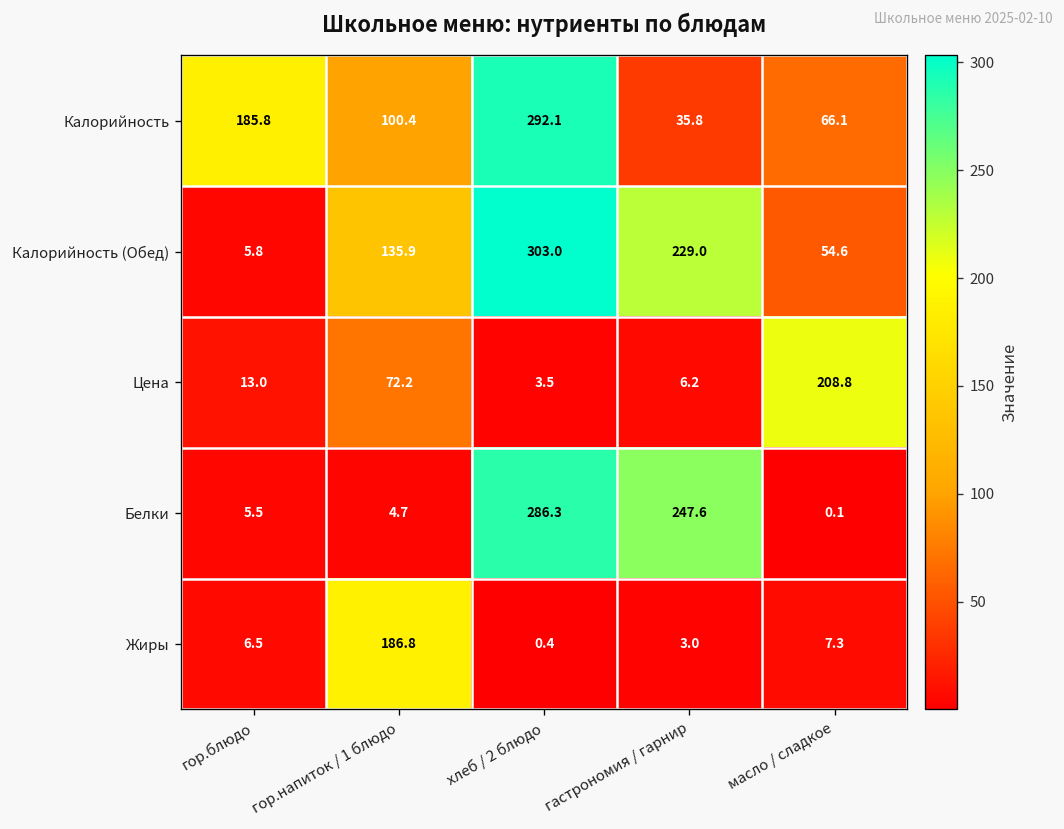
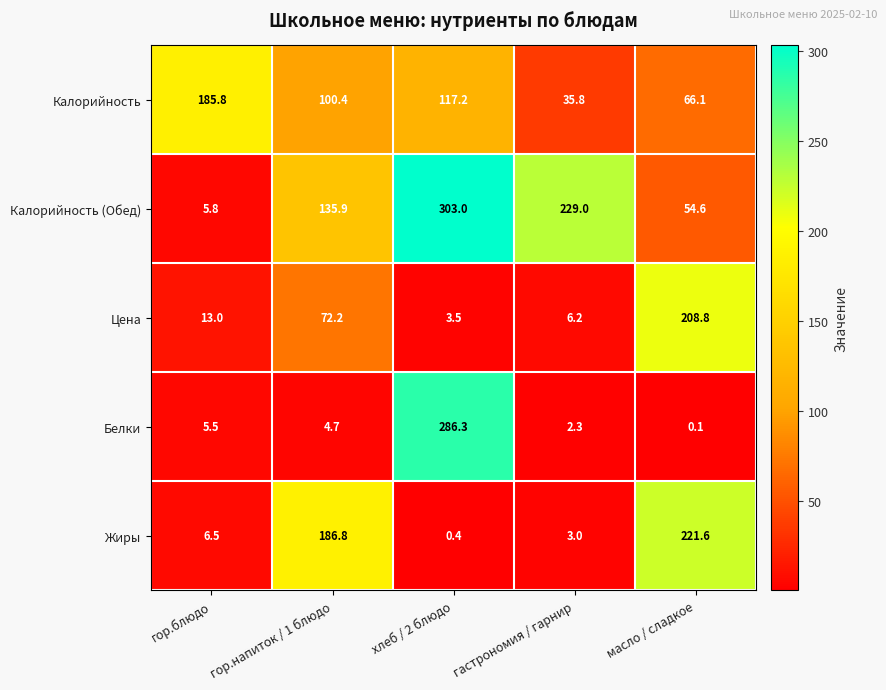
  {
    "Калорийность": {
      "гор.блюдо": 185.8,
      "гор.напиток / 1 блюдо": 100.4,
-     "хлеб / 2 блюдо": 292.1,
+     "хлеб / 2 блюдо": 117.2,
      "гастрономия / гарнир": 35.8,
      "масло / сладкое": 66.1
    },
    "Калорийность (Обед)": {
      "гор.блюдо": 5.8,
      "гор.напиток / 1 блюдо": 135.9,
      "хлеб / 2 блюдо": 303.0,
      "гастрономия / гарнир": 229.0,
      "масло / сладкое": 54.6
    },
    "Цена": {
      "гор.блюдо": 13.0,
      "гор.напиток / 1 блюдо": 72.2,
      "хлеб / 2 блюдо": 3.5,
      "гастрономия / гарнир": 6.2,
      "масло / сладкое": 208.8
    },
    "Белки": {
      "гор.блюдо": 5.5,
      "гор.напиток / 1 блюдо": 4.7,
      "хлеб / 2 блюдо": 286.3,
-     "гастрономия / гарнир": 247.6,
+     "гастрономия / гарнир": 2.3,
      "масло / сладкое": 0.1
    },
    "Жиры": {
      "гор.блюдо": 6.5,
      "гор.напиток / 1 блюдо": 186.8,
      "хлеб / 2 блюдо": 0.4,
      "гастрономия / гарнир": 3.0,
-     "масло / сладкое": 7.3
+     "масло / сладкое": 221.6
    }
  }
